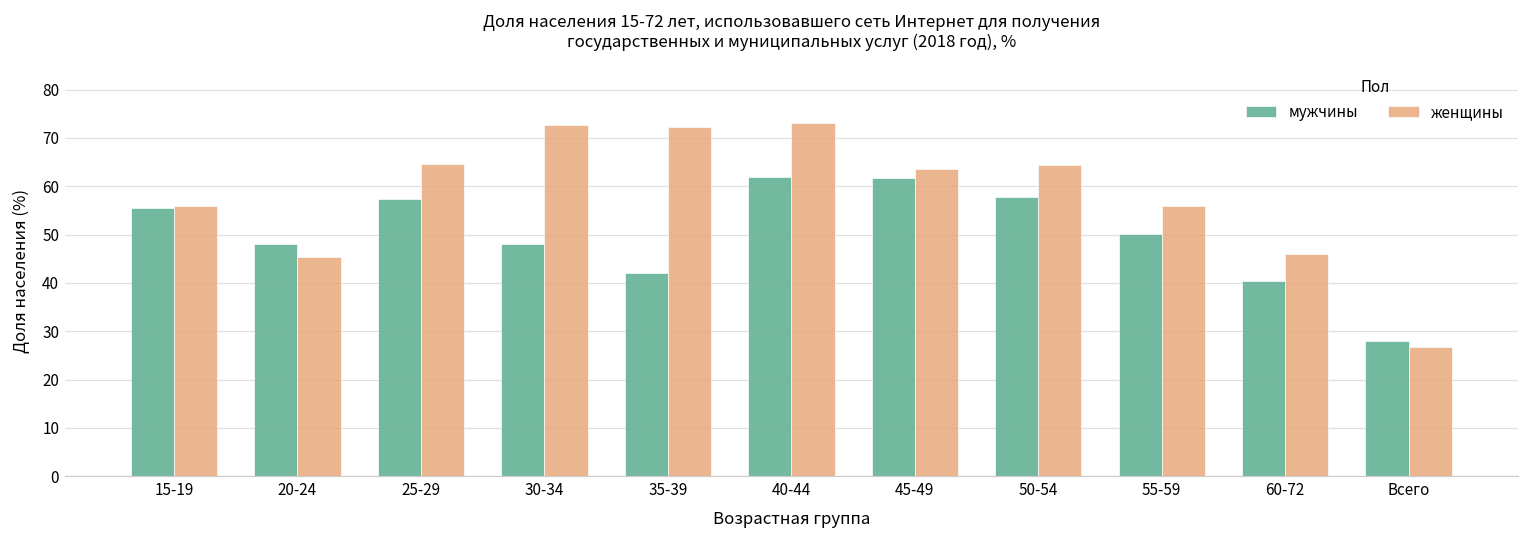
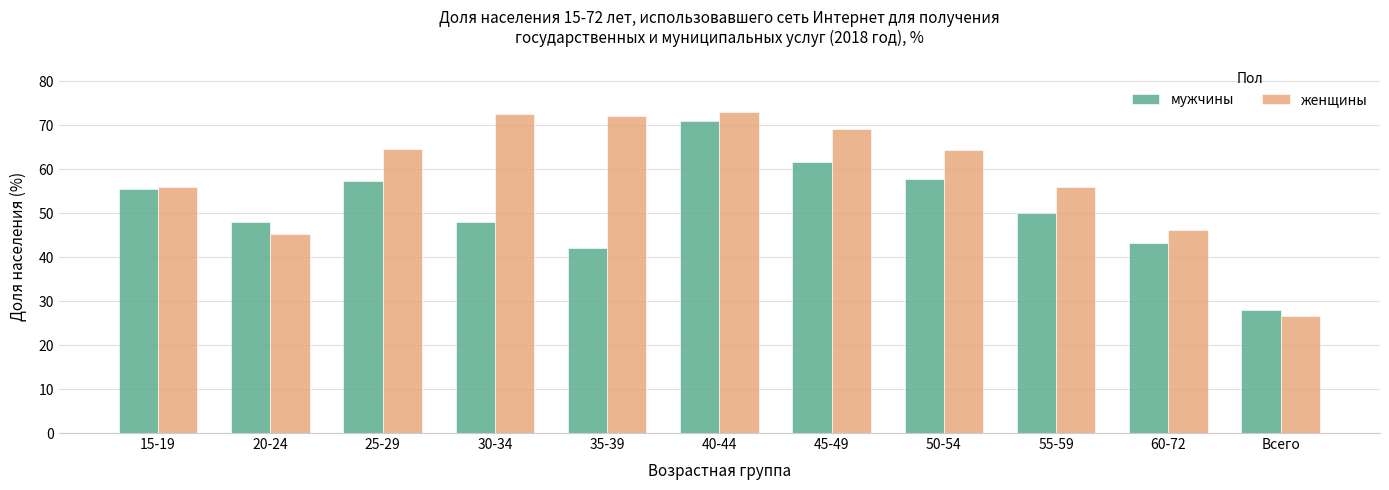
  {
    "мужчины": {
      "15-19": 56,
      "20-24": 48,
      "25-29": 57,
      "30-34": 48,
      "35-39": 42,
-     "40-44": 62,
+     "40-44": 71,
      "45-49": 62,
      "50-54": 58,
      "55-59": 50,
-     "60-72": 40,
+     "60-72": 43,
      "Всего": 28
    },
    "женщины": {
      "15-19": 56,
      "20-24": 45,
      "25-29": 65,
      "30-34": 73,
      "35-39": 72,
      "40-44": 73,
-     "45-49": 64,
+     "45-49": 69,
      "50-54": 65,
      "55-59": 56,
      "60-72": 46,
      "Всего": 27
    }
  }
